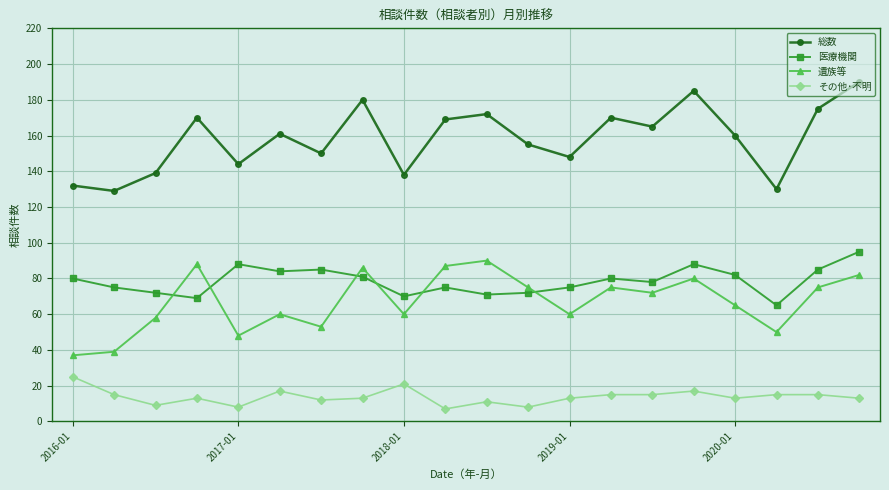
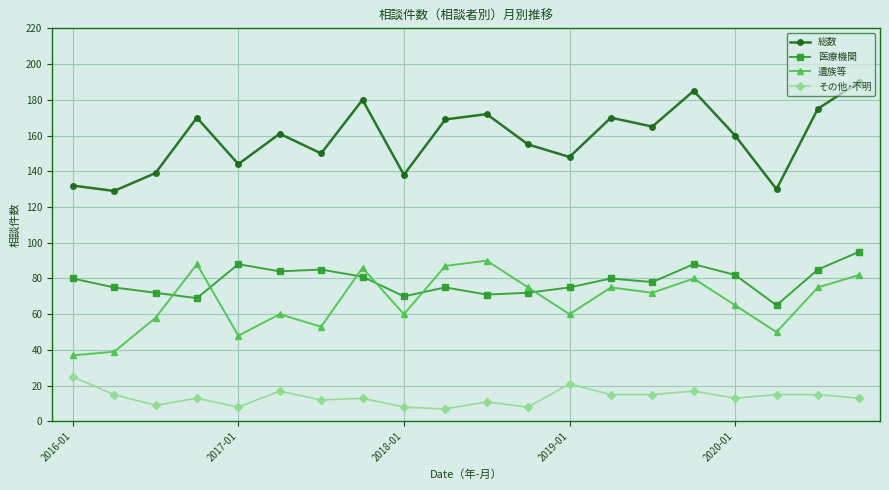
  {
    "その他･不明": {
      "2016-01": 25,
      "2017-01": 8,
-     "2018-01": 21,
-     "2019-01": 13,
+     "2018-01": 8,
+     "2019-01": 21,
      "2020-01": 13
    }
  }
